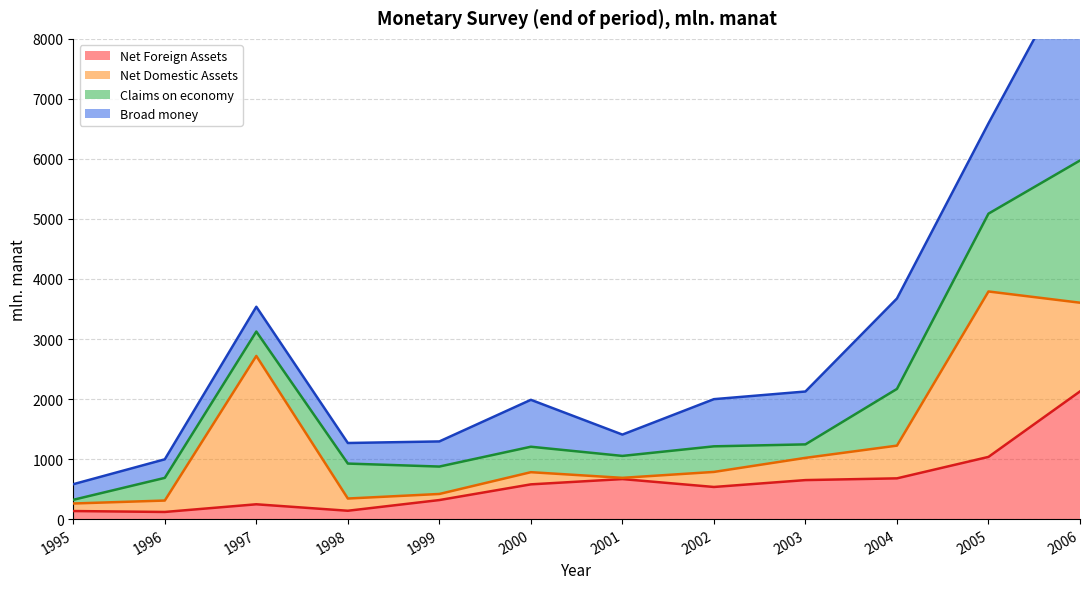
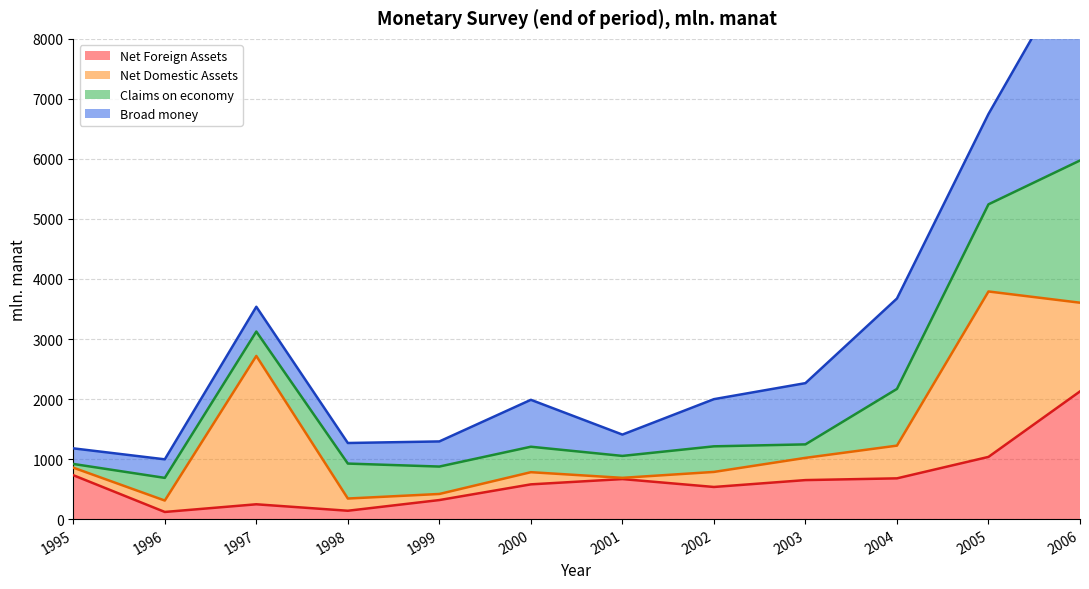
  {
    "Net Foreign Assets": {
-     "1995": 100,
+     "1995": 700,
      "1996": 100,
      "1997": 200,
      "1998": 100,
      "1999": 300,
      "2000": 600,
      "2002": 500,
      "2003": 600,
      "2004": 700,
      "2005": 1000,
      "2006": 2100
    },
    "Net Domestic Assets": {
      "1995": 100,
      "1996": 200,
      "1997": 2500,
      "1998": 200,
      "1999": 100,
      "2000": 200,
      "2002": 300,
      "2003": 400,
      "2004": 500,
      "2005": 2800,
      "2006": 1500
    },
    "Claims on economy": {
      "1995": 100,
      "1996": 400,
      "1997": 400,
      "1998": 600,
      "1999": 500,
      "2000": 400,
      "2001": 400,
      "2002": 400,
      "2003": 200,
      "2004": 900,
-     "2005": 1300,
+     "2005": 1500,
      "2006": 2400
    },
    "Broad money": {
      "1995": 300,
      "1996": 300,
      "1997": 400,
      "1998": 300,
      "1999": 400,
      "2000": 800,
      "2001": 400,
      "2002": 800,
-     "2003": 900,
+     "2003": 1000,
      "2004": 1500,
      "2005": 1500
    }
  }
